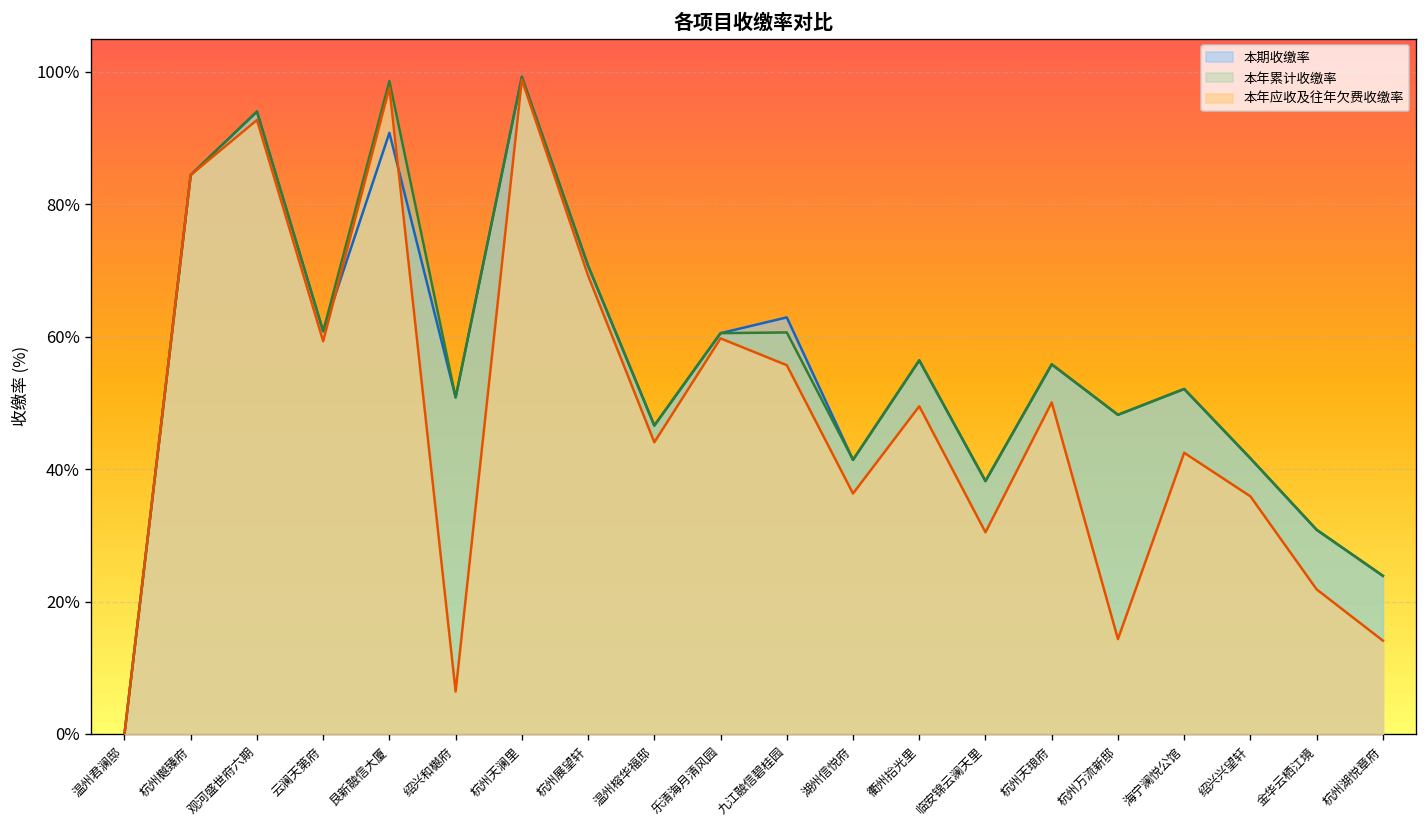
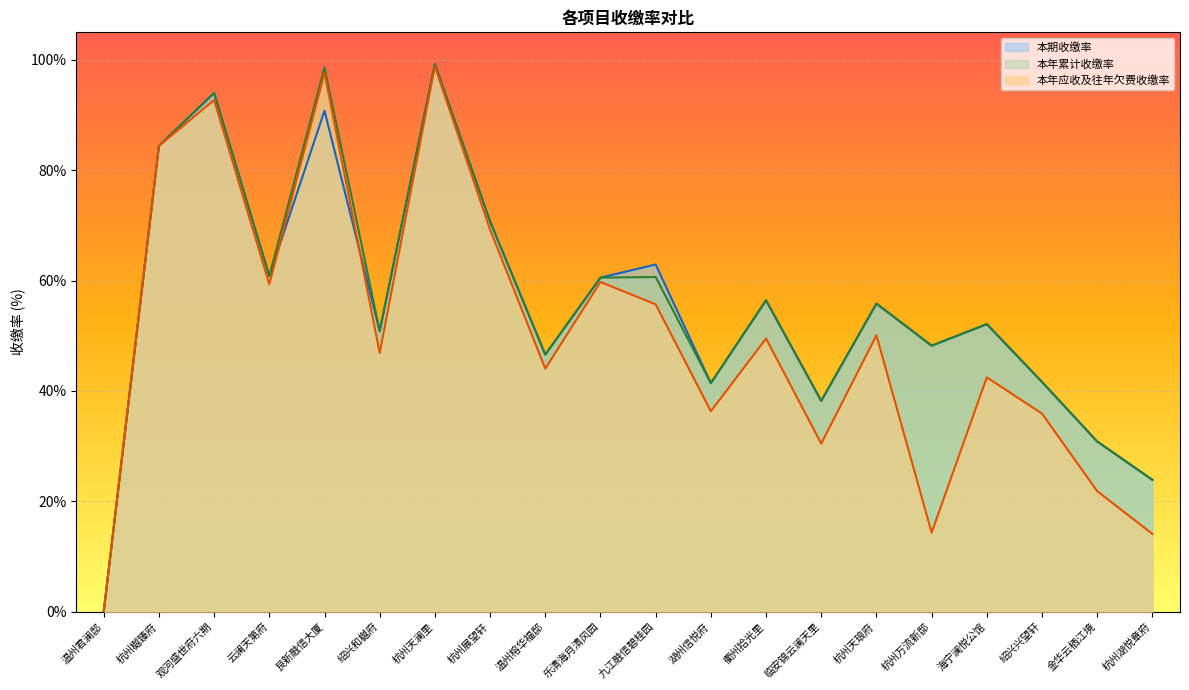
  {
    "本期收缴率": {
      "艮新融信大厦": "91%",
      "九江融信碧桂园": "63%"
    },
    "本年累计收缴率": {
      "艮新融信大厦": "99%",
      "九江融信碧桂园": "61%"
    },
    "本年应收及往年欠费收缴率": {
      "观河盛世府六期": "93%",
      "云澜天第府": "59%",
      "艮新融信大厦": "98%",
-     "绍兴和樾府": "6%",
+     "绍兴和樾府": "47%",
      "杭州展望轩": "69%",
      "温州榕华福邸": "44%",
      "乐清海月清风园": "60%",
      "九江融信碧桂园": "56%",
      "湖州信悦府": "36%",
      "衢州拾光里": "50%",
      "临安锦云澜天里": "30%",
      "杭州天琅府": "50%",
      "杭州万流新邸": "14%",
      "海宁澜悦公馆": "42%",
      "绍兴兴望轩": "36%",
      "金华云栖江境": "22%",
      "杭州湖悦章府": "14%"
    }
  }
